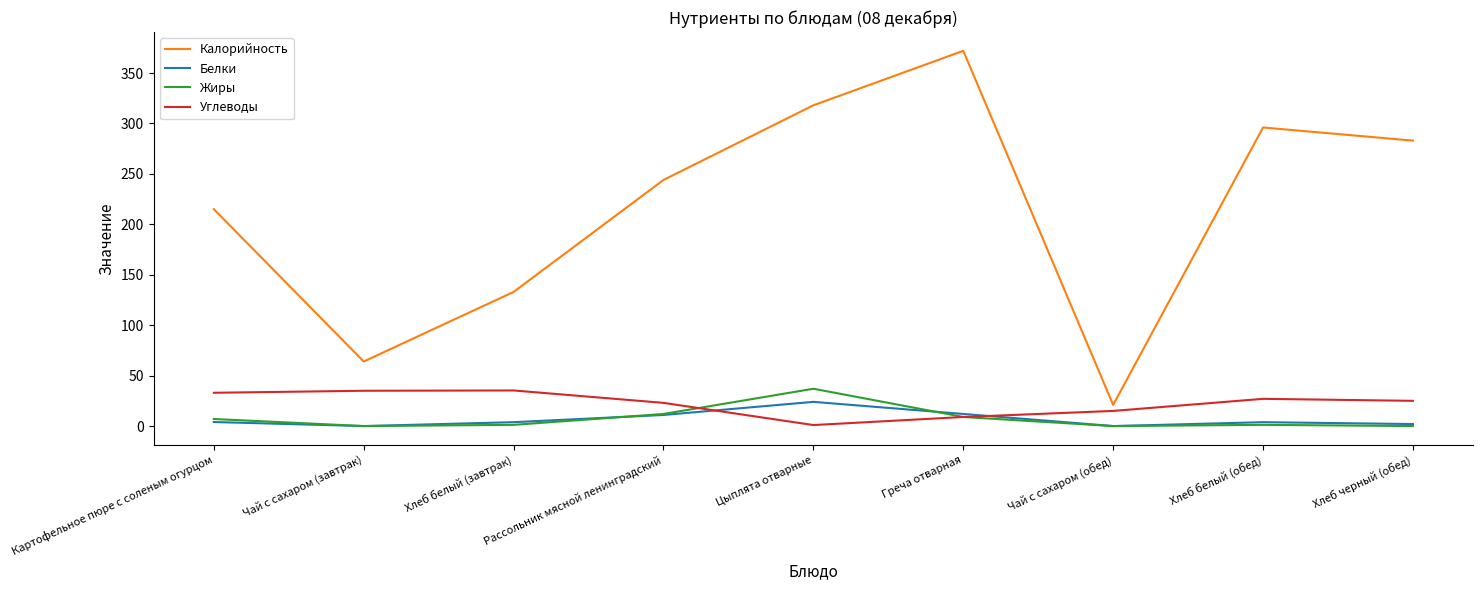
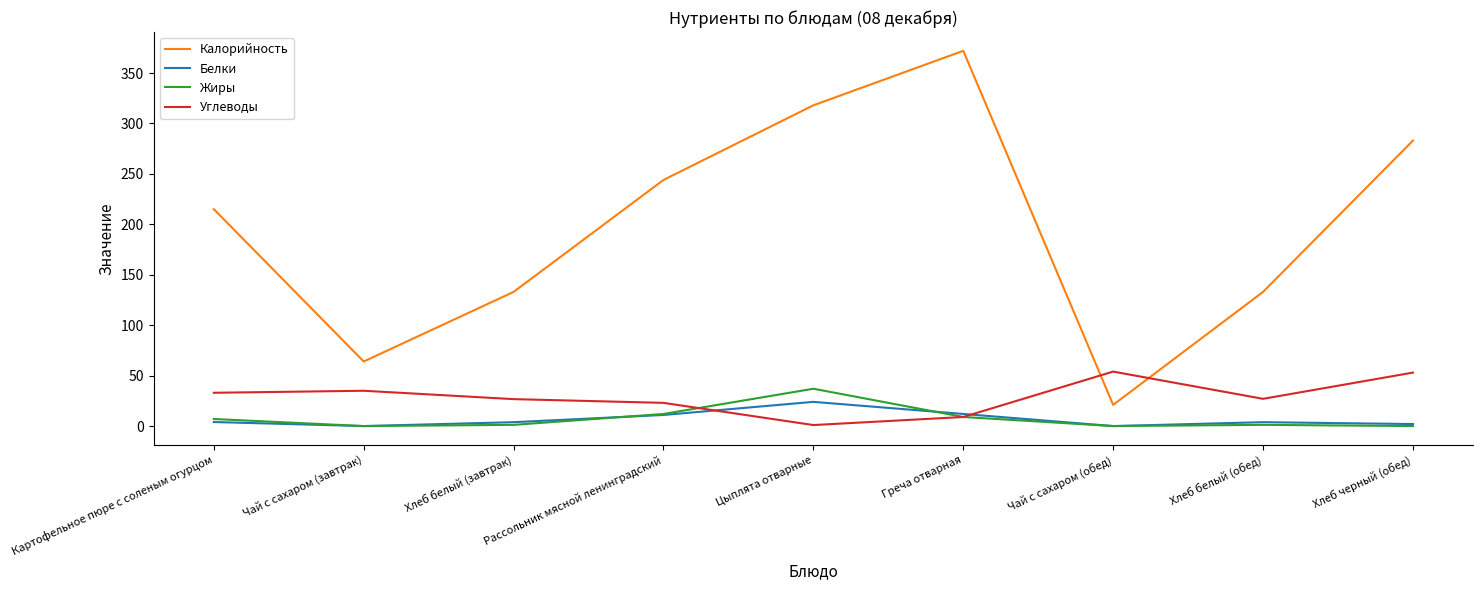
  {
    "Калорийность": {
      "Картофельное пюре с соленым огурцом": 215,
      "Чай с сахаром (завтрак)": 64,
      "Хлеб белый (завтрак)": 133,
      "Рассольник мясной ленинградский": 244,
      "Цыплята отварные": 318,
      "Греча отварная": 372,
      "Чай с сахаром (обед)": 21,
-     "Хлеб белый (обед)": 296,
+     "Хлеб белый (обед)": 133,
      "Хлеб черный (обед)": 283
    },
    "Белки": {
      "Картофельное пюре с соленым огурцом": 4,
      "Хлеб белый (завтрак)": 4,
      "Цыплята отварные": 24,
      "Греча отварная": 12,
      "Хлеб белый (обед)": 4
    },
    "Жиры": {
      "Картофельное пюре с соленым огурцом": 7,
      "Хлеб белый (завтрак)": 1,
      "Цыплята отварные": 37,
      "Хлеб белый (обед)": 1
    },
    "Углеводы": {
      "Картофельное пюре с соленым огурцом": 33,
      "Чай с сахаром (завтрак)": 35,
-     "Хлеб белый (завтрак)": 35,
+     "Хлеб белый (завтрак)": 27,
      "Рассольник мясной ленинградский": 23,
      "Цыплята отварные": 1,
-     "Чай с сахаром (обед)": 15,
+     "Чай с сахаром (обед)": 54,
      "Хлеб белый (обед)": 27,
-     "Хлеб черный (обед)": 25
+     "Хлеб черный (обед)": 53
    }
  }
